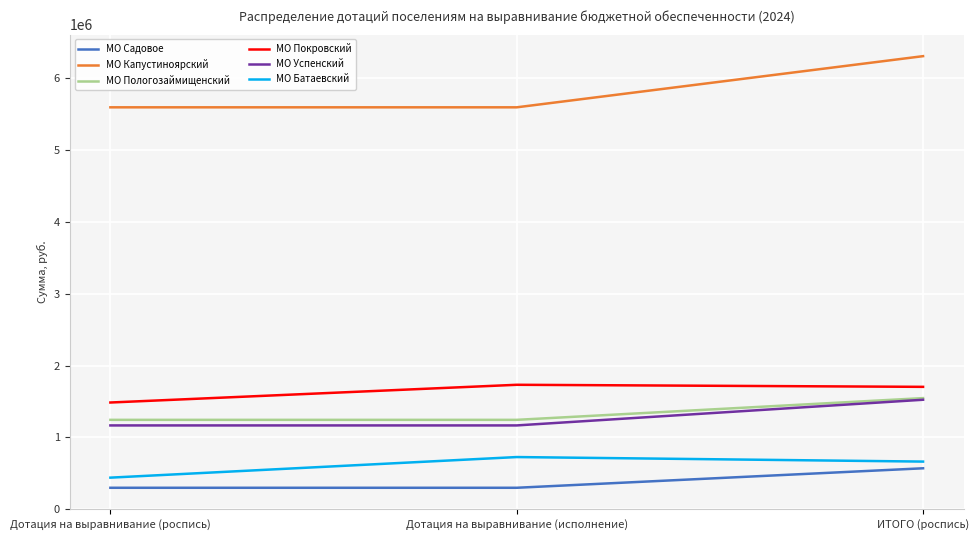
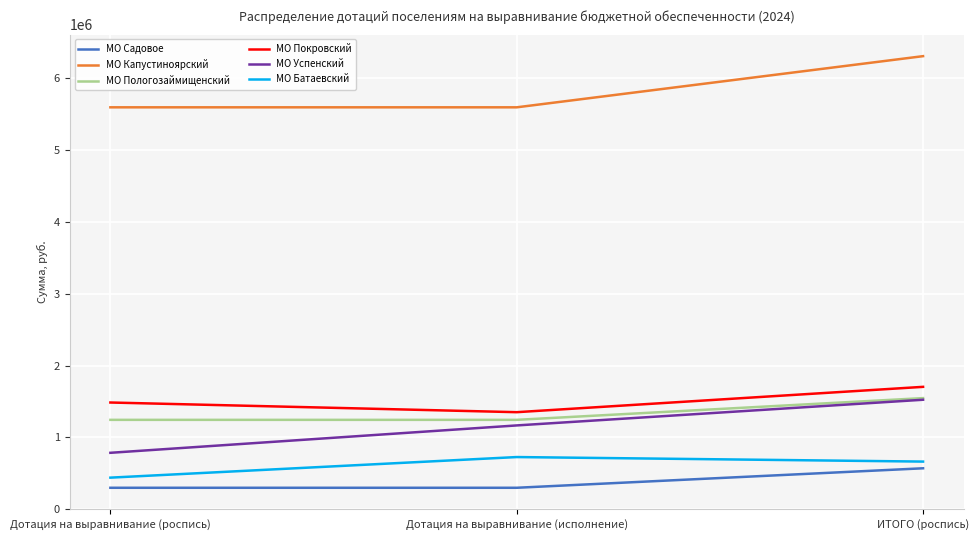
  {
    "МО Садовое": {
      "Дотация на выравнивание (роспись)": 300000,
      "Дотация на выравнивание (исполнение)": 300000,
      "ИТОГО (роспись)": 600000
    },
    "МО Капустиноярский": {
      "Дотация на выравнивание (роспись)": 5600000,
      "Дотация на выравнивание (исполнение)": 5600000,
      "ИТОГО (роспись)": 6300000
    },
    "МО Пологозаймищенский": {
      "Дотация на выравнивание (роспись)": 1200000,
      "Дотация на выравнивание (исполнение)": 1200000
    },
    "МО Покровский": {
      "Дотация на выравнивание (роспись)": 1500000,
-     "Дотация на выравнивание (исполнение)": 1700000,
+     "Дотация на выравнивание (исполнение)": 1400000,
      "ИТОГО (роспись)": 1700000
    },
    "МО Успенский": {
-     "Дотация на выравнивание (роспись)": 1200000,
+     "Дотация на выравнивание (роспись)": 800000,
      "Дотация на выравнивание (исполнение)": 1200000
    },
    "МО Батаевский": {
      "Дотация на выравнивание (роспись)": 400000,
      "Дотация на выравнивание (исполнение)": 700000,
      "ИТОГО (роспись)": 700000
    }
  }
